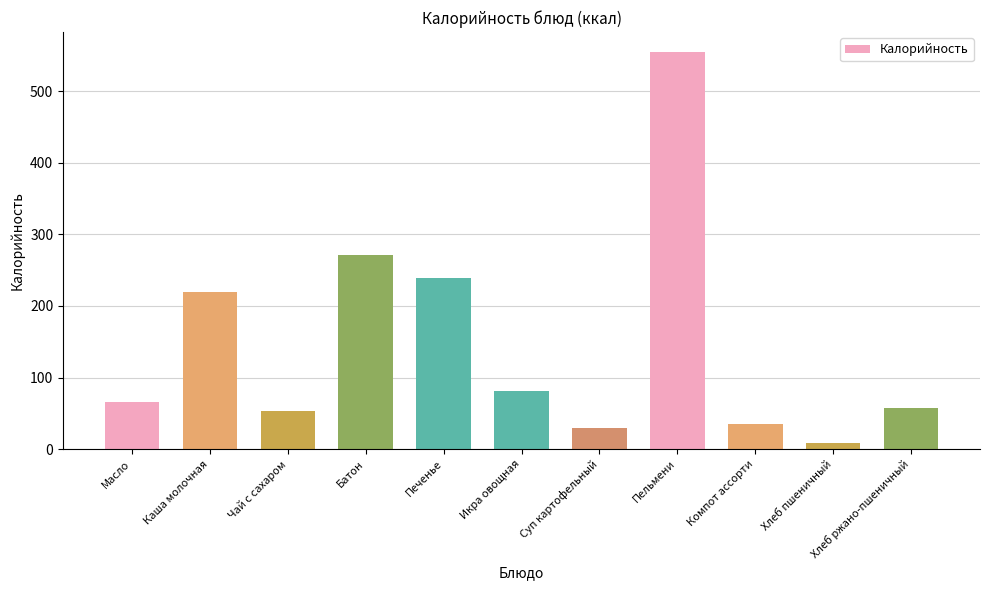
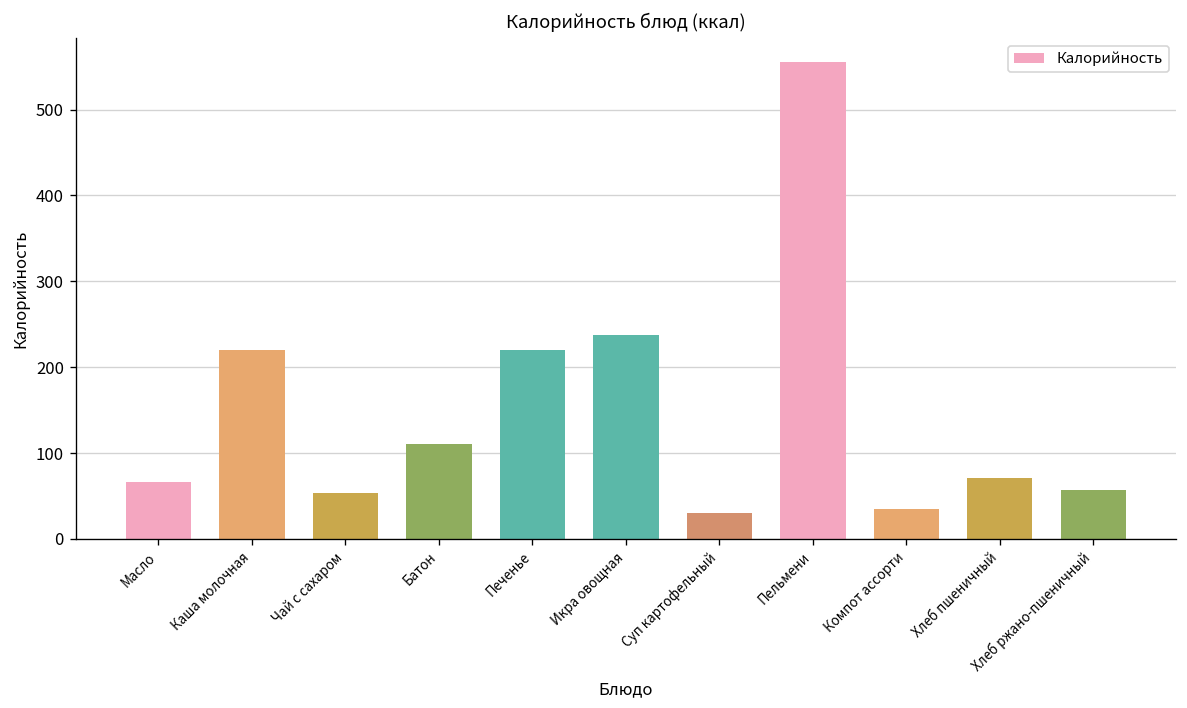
  {
    "Масло": 70,
    "Каша молочная": 220,
    "Чай с сахаром": 50,
-   "Батон": 270,
-   "Печенье": 240,
-   "Икра овощная": 80,
+   "Батон": 110,
+   "Печенье": 220,
+   "Икра овощная": 240,
    "Суп картофельный": 30,
    "Пельмени": 560,
    "Компот ассорти": 30,
-   "Хлеб пшеничный": 10,
+   "Хлеб пшеничный": 70,
    "Хлеб ржано-пшеничный": 60
  }
